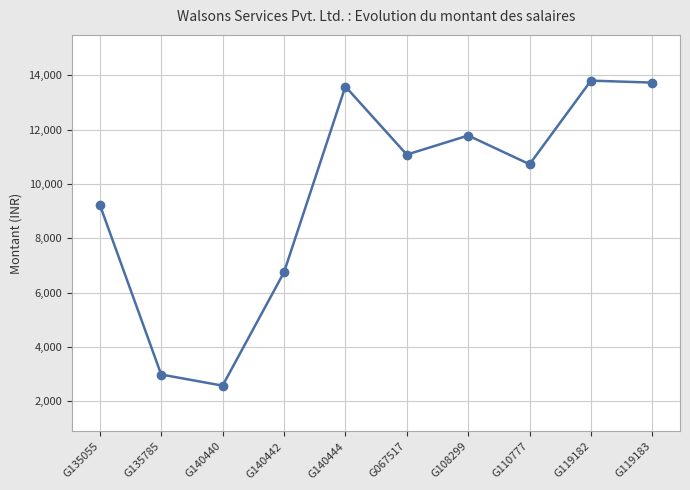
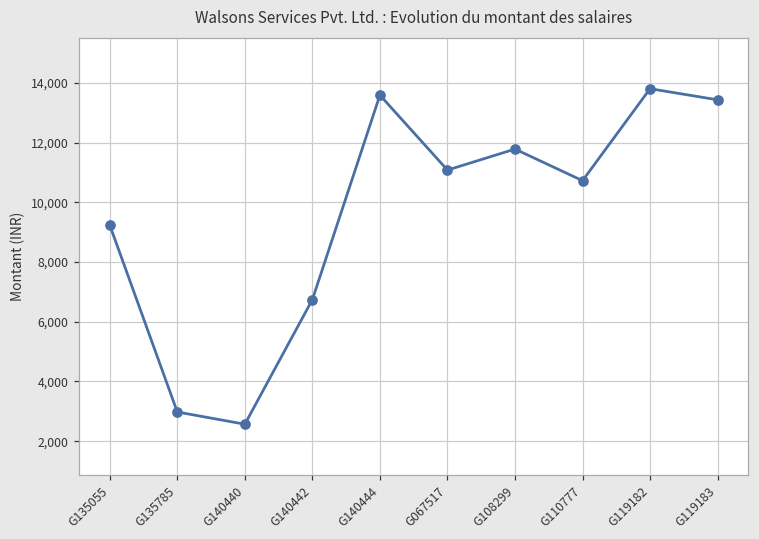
  {
    "G135055": "9,200",
    "G135785": "3,000",
    "G140440": "2,600",
    "G140442": "6,700",
    "G140444": "13,600",
    "G067517": "11,100",
    "G108299": "11,800",
    "G110777": "10,700",
    "G119182": "13,800",
-   "G119183": "13,700"
+   "G119183": "13,400"
  }
